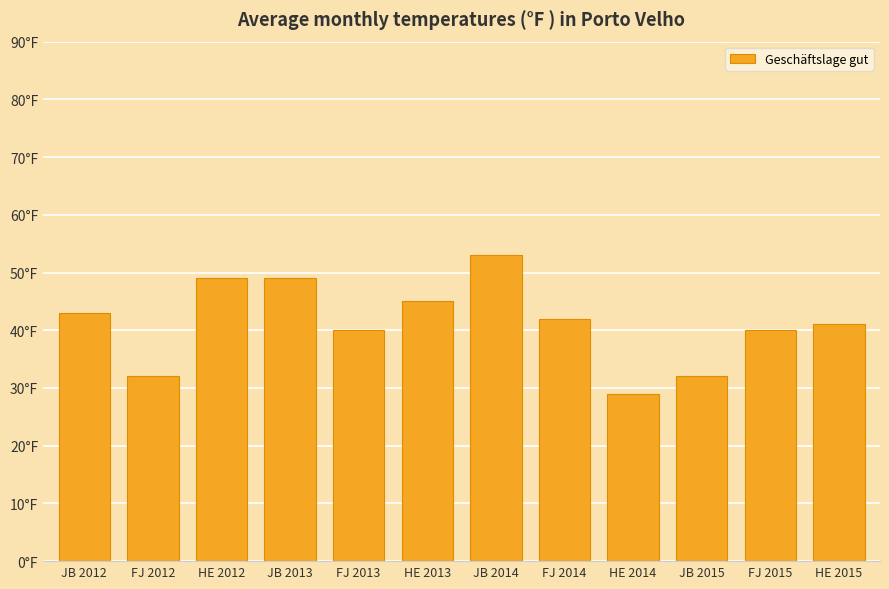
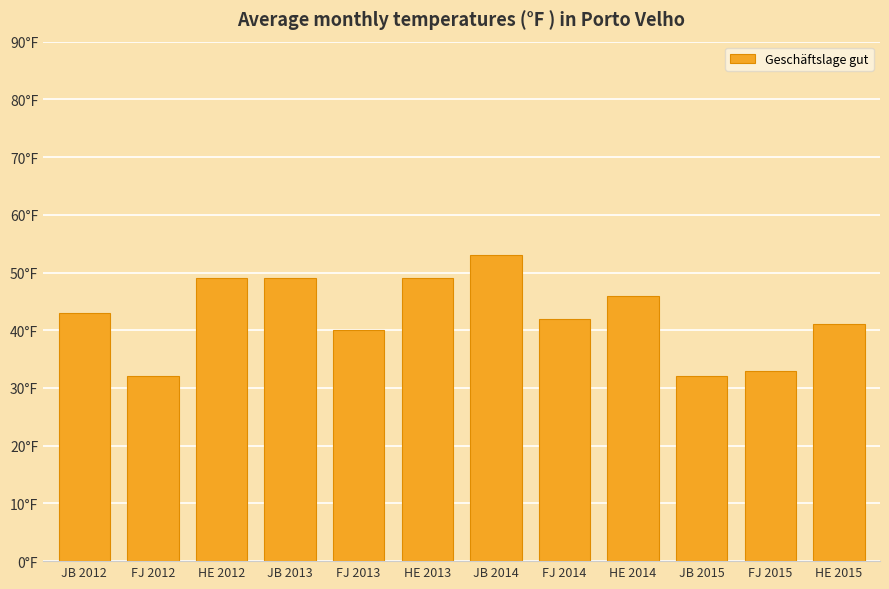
  {
    "JB 2012": "43°F",
    "FJ 2012": "32°F",
    "HE 2012": "49°F",
    "JB 2013": "49°F",
    "FJ 2013": "40°F",
-   "HE 2013": "45°F",
+   "HE 2013": "49°F",
    "JB 2014": "53°F",
    "FJ 2014": "42°F",
-   "HE 2014": "29°F",
+   "HE 2014": "46°F",
    "JB 2015": "32°F",
-   "FJ 2015": "40°F",
+   "FJ 2015": "33°F",
    "HE 2015": "41°F"
  }
